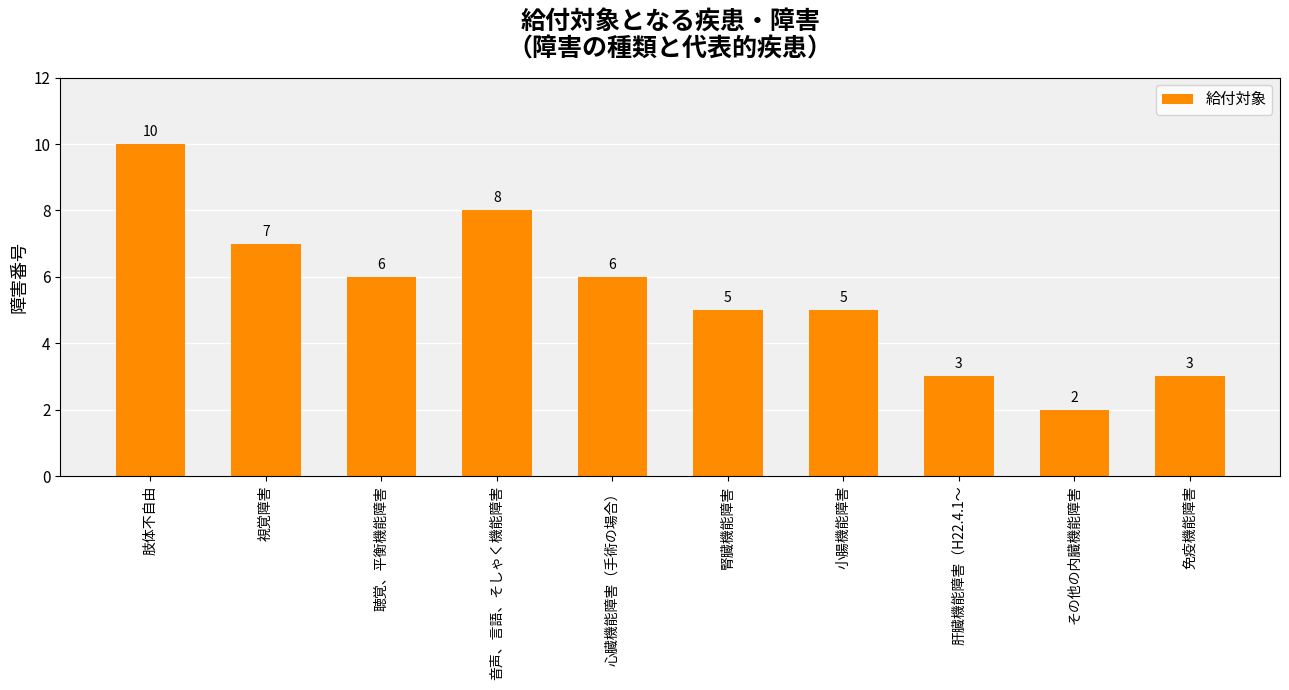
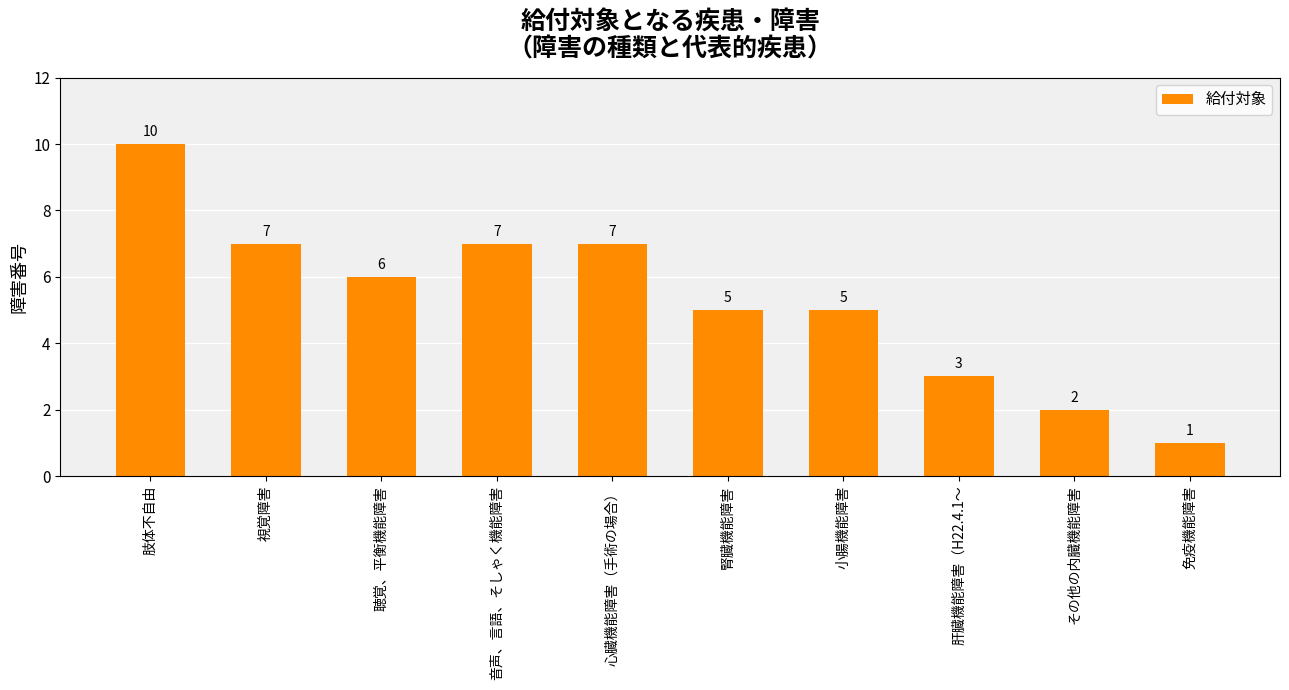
  {
    "肢体不自由": 10,
    "視覚障害": 7,
    "聴覚、平衡機能障害": 6,
-   "音声、言語、そしゃく機能障害": 8,
-   "心臓機能障害（手術の場合）": 6,
+   "音声、言語、そしゃく機能障害": 7,
+   "心臓機能障害（手術の場合）": 7,
    "腎臓機能障害": 5,
    "小腸機能障害": 5,
    "肝臓機能障害（H22.4.1～": 3,
    "その他の内臓機能障害": 2,
-   "免疫機能障害": 3
+   "免疫機能障害": 1
  }
